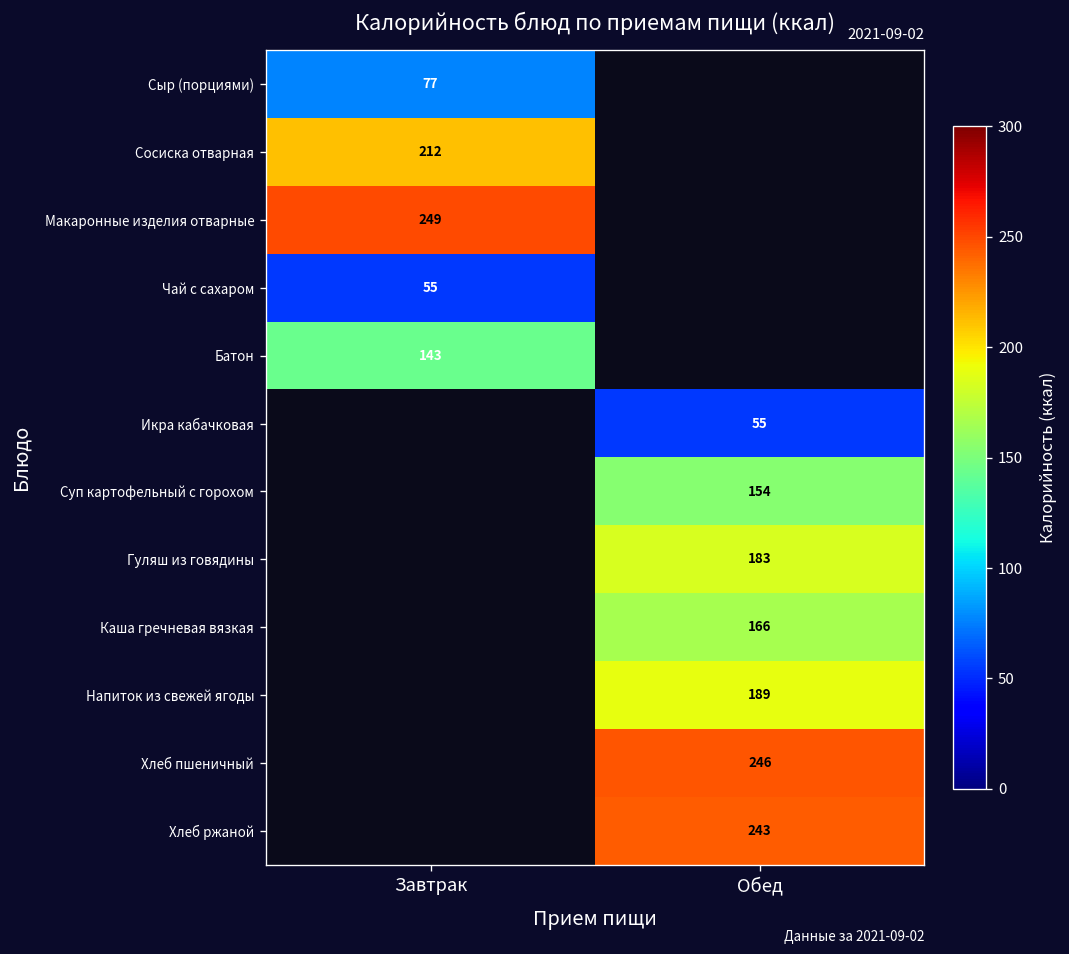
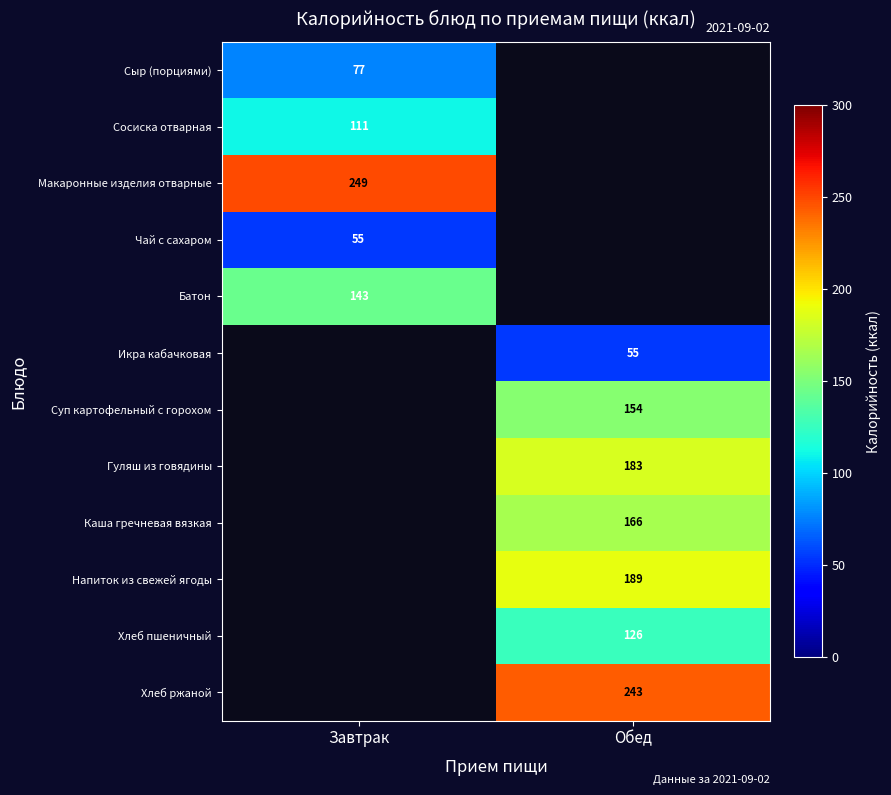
  {
    "Сыр (порциями)": {
      "Завтрак": 77
    },
    "Сосиска отварная": {
-     "Завтрак": 212
+     "Завтрак": 111
    },
    "Макаронные изделия отварные": {
      "Завтрак": 249
    },
    "Чай с сахаром": {
      "Завтрак": 55
    },
    "Батон": {
      "Завтрак": 143
    },
    "Икра кабачковая": {
      "Обед": 55
    },
    "Суп картофельный с горохом": {
      "Обед": 154
    },
    "Гуляш из говядины": {
      "Обед": 183
    },
    "Каша гречневая вязкая": {
      "Обед": 166
    },
    "Напиток из свежей ягоды": {
      "Обед": 189
    },
    "Хлеб пшеничный": {
-     "Обед": 246
+     "Обед": 126
    },
    "Хлеб ржаной": {
      "Обед": 243
    }
  }
